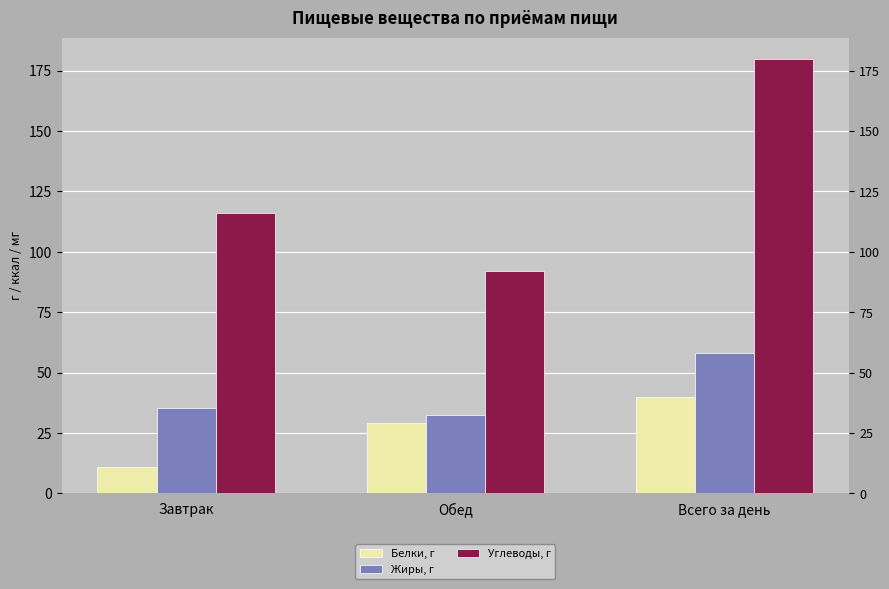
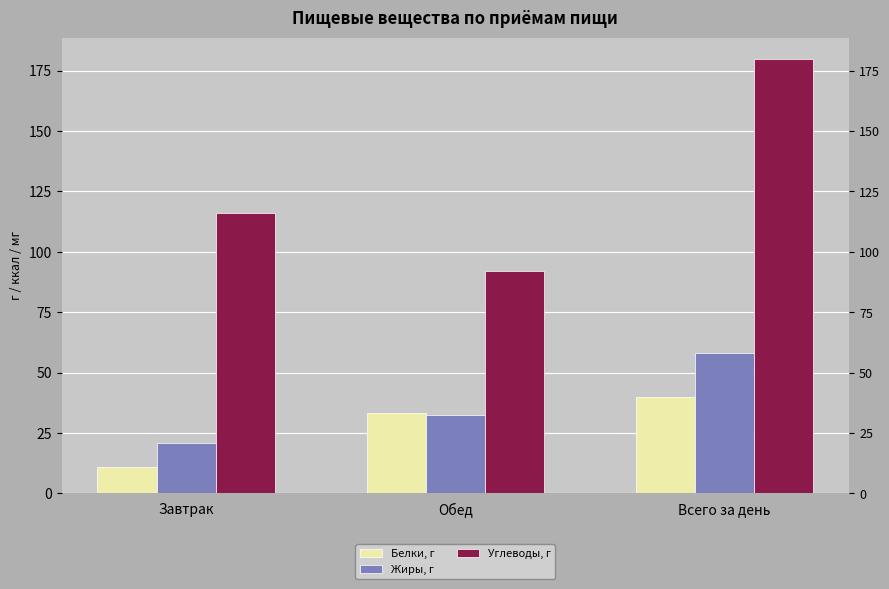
  {
    "Белки, г": {
      "Завтрак": 11,
-     "Обед": 29,
+     "Обед": 33,
      "Всего за день": 40
    },
    "Жиры, г": {
-     "Завтрак": 35,
+     "Завтрак": 21,
      "Обед": 33,
      "Всего за день": 58
    },
    "Углеводы, г": {
      "Завтрак": 116,
      "Обед": 92,
      "Всего за день": 180
    }
  }
